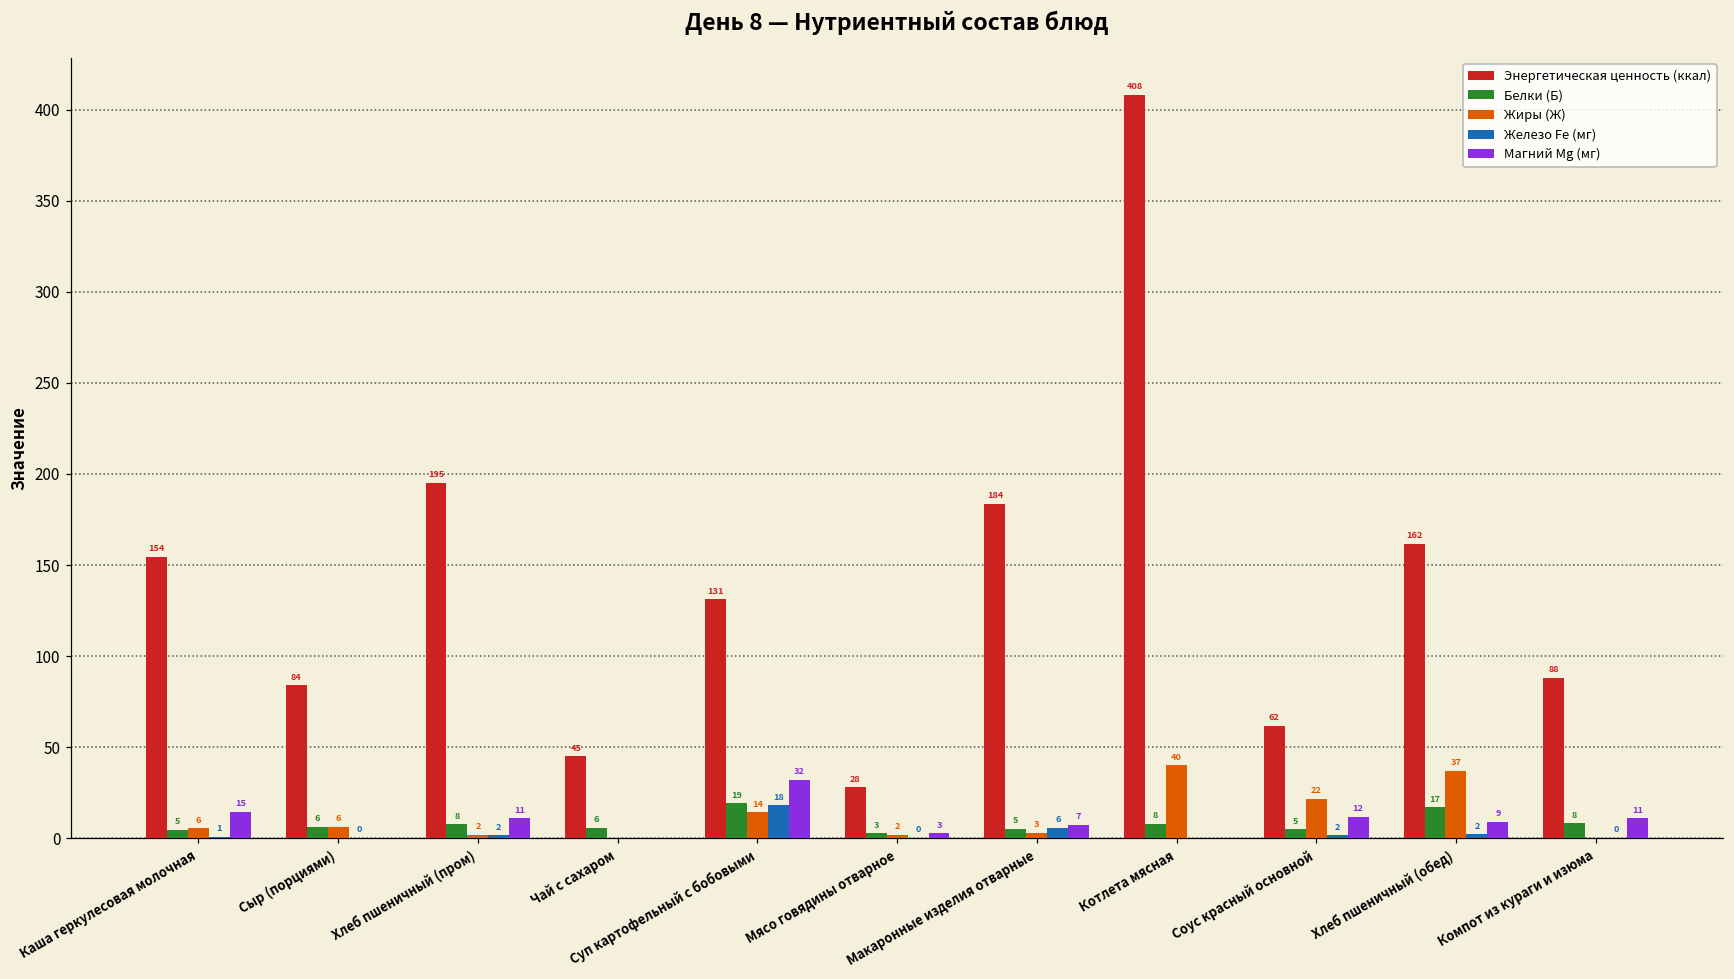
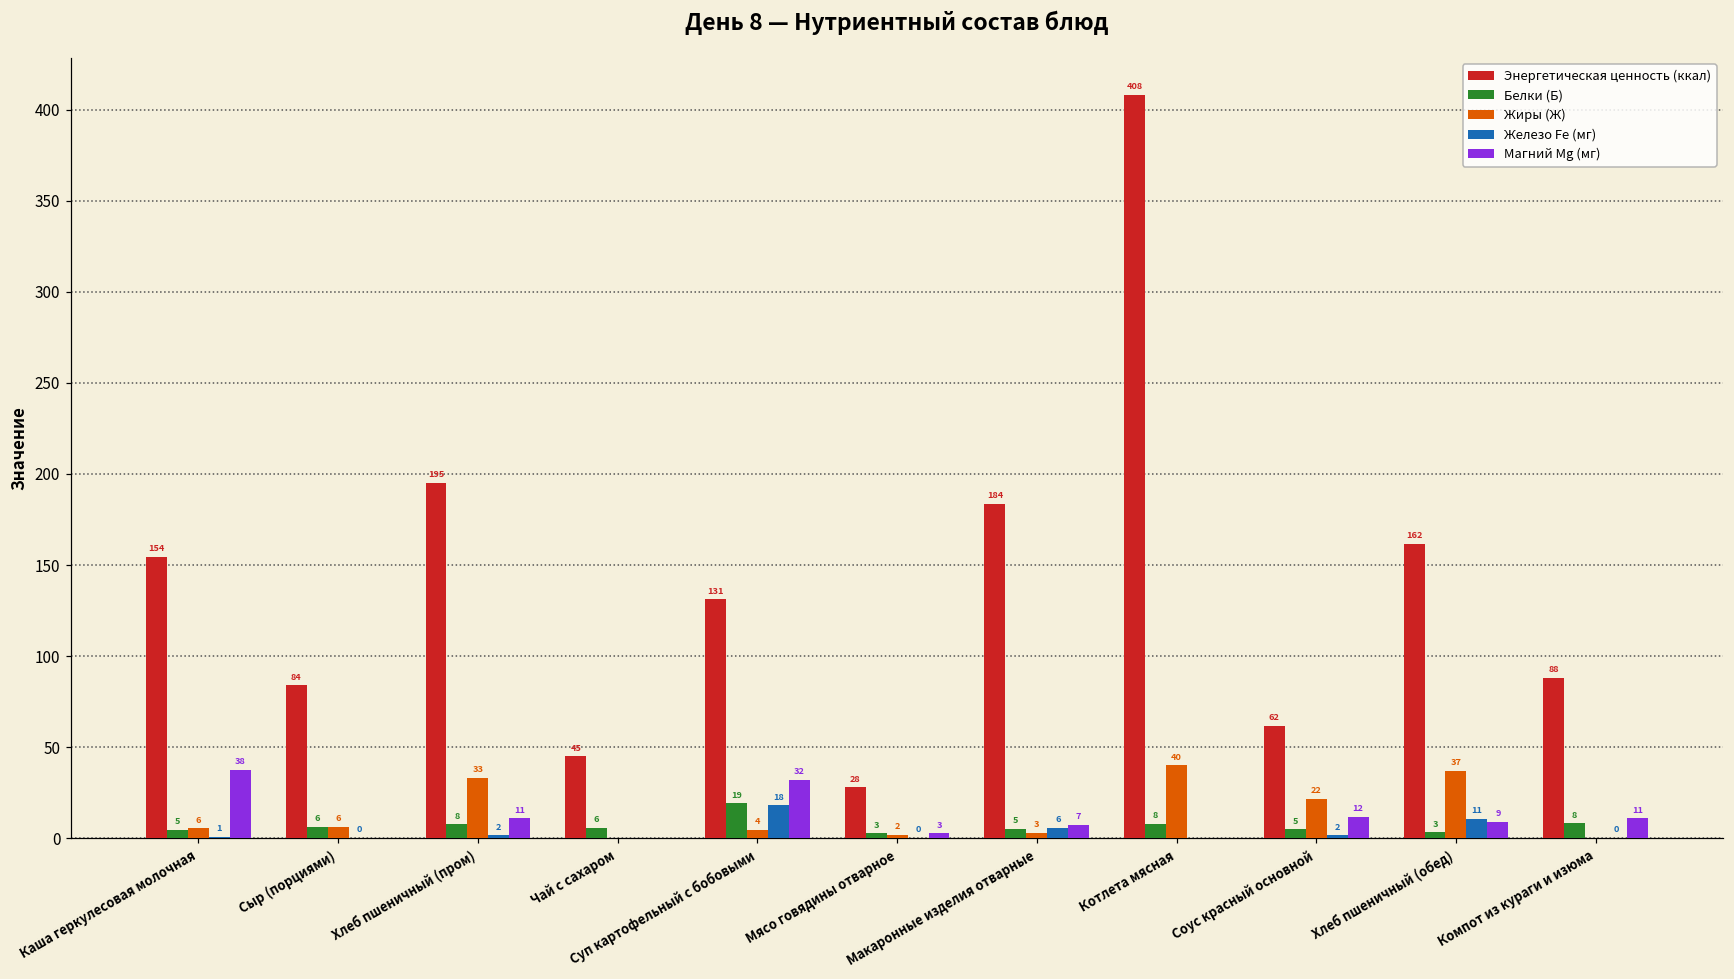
  {
    "Энергетическая ценность (ккал)": {
      "Каша геркулесовая молочная": 154,
      "Сыр (порциями)": 84,
      "Хлеб пшеничный (пром)": 195,
      "Чай с сахаром": 45,
      "Суп картофельный с бобовыми": 131,
      "Мясо говядины отварное": 28,
      "Макаронные изделия отварные": 184,
      "Котлета мясная": 408,
      "Соус красный основной": 62,
      "Хлеб пшеничный (обед)": 162,
      "Компот из кураги и изюма": 88
    },
    "Белки (Б)": {
      "Каша геркулесовая молочная": 5,
      "Сыр (порциями)": 6,
      "Хлеб пшеничный (пром)": 8,
      "Чай с сахаром": 6,
      "Суп картофельный с бобовыми": 19,
      "Мясо говядины отварное": 3,
      "Макаронные изделия отварные": 5,
      "Котлета мясная": 8,
      "Соус красный основной": 5,
-     "Хлеб пшеничный (обед)": 17,
+     "Хлеб пшеничный (обед)": 3,
      "Компот из кураги и изюма": 8
    },
    "Жиры (Ж)": {
      "Каша геркулесовая молочная": 6,
      "Сыр (порциями)": 6,
-     "Хлеб пшеничный (пром)": 2,
-     "Суп картофельный с бобовыми": 14,
+     "Хлеб пшеничный (пром)": 33,
+     "Суп картофельный с бобовыми": 4,
      "Мясо говядины отварное": 2,
      "Макаронные изделия отварные": 3,
      "Котлета мясная": 40,
      "Соус красный основной": 22,
      "Хлеб пшеничный (обед)": 37
    },
    "Железо Fe (мг)": {
      "Каша геркулесовая молочная": 1,
      "Сыр (порциями)": 0,
      "Хлеб пшеничный (пром)": 2,
      "Суп картофельный с бобовыми": 18,
      "Мясо говядины отварное": 0,
      "Макаронные изделия отварные": 6,
      "Соус красный основной": 2,
-     "Хлеб пшеничный (обед)": 2,
+     "Хлеб пшеничный (обед)": 11,
      "Компот из кураги и изюма": 0
    },
    "Магний Mg (мг)": {
-     "Каша геркулесовая молочная": 15,
+     "Каша геркулесовая молочная": 38,
      "Хлеб пшеничный (пром)": 11,
      "Суп картофельный с бобовыми": 32,
      "Мясо говядины отварное": 3,
      "Макаронные изделия отварные": 7,
      "Соус красный основной": 12,
      "Хлеб пшеничный (обед)": 9,
      "Компот из кураги и изюма": 11
    }
  }
